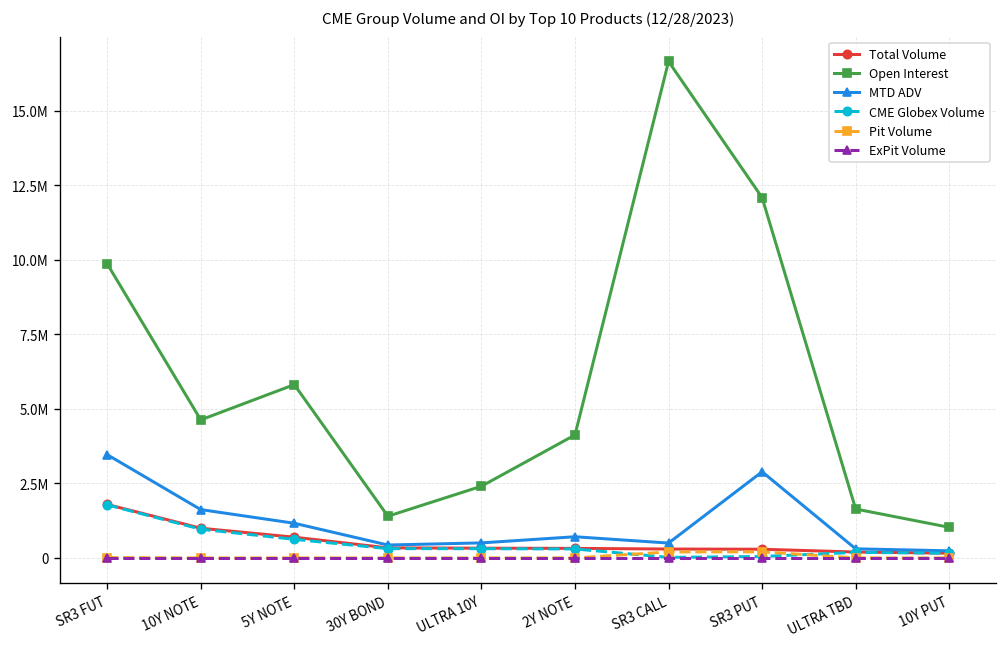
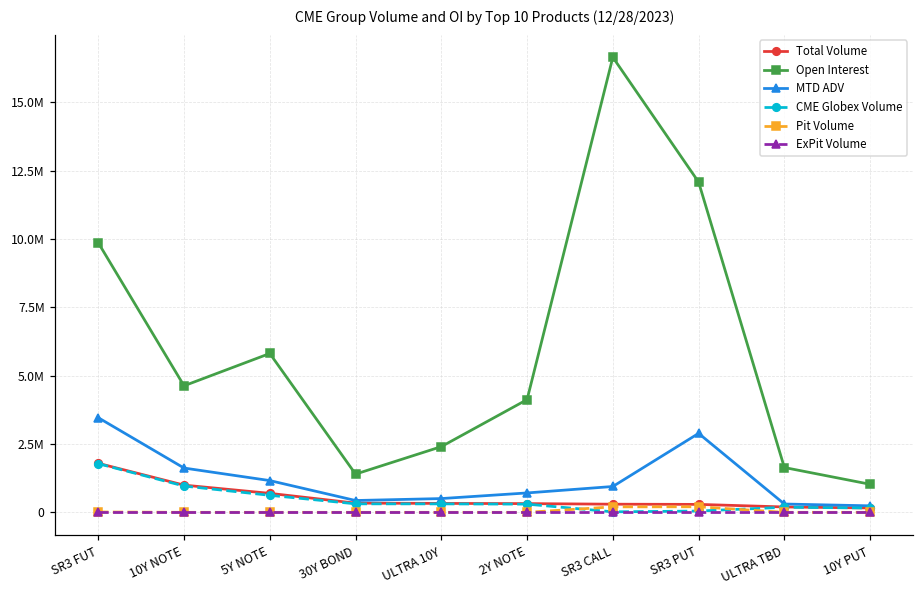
  {
    "Open Interest": {
      "SR3 FUT": 9900000,
      "10Y NOTE": 4600000,
      "5Y NOTE": 5800000,
      "30Y BOND": 1400000,
      "ULTRA 10Y": 2400000,
      "2Y NOTE": 4100000,
      "SR3 CALL": 16700000,
      "SR3 PUT": 12100000,
      "ULTRA TBD": 1600000,
      "10Y PUT": 1000000
    },
    "MTD ADV": {
      "SR3 FUT": 3500000,
      "10Y NOTE": 1600000,
      "5Y NOTE": 1200000,
      "ULTRA 10Y": 500000,
      "2Y NOTE": 700000,
-     "SR3 CALL": 500000,
+     "SR3 CALL": 900000,
      "SR3 PUT": 2900000,
      "ULTRA TBD": 300000
    }
  }
